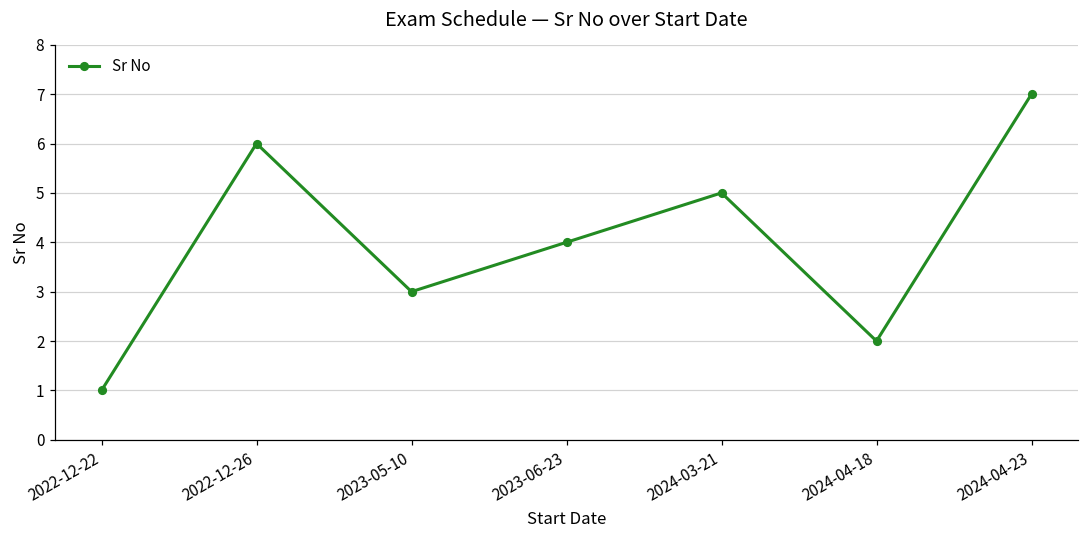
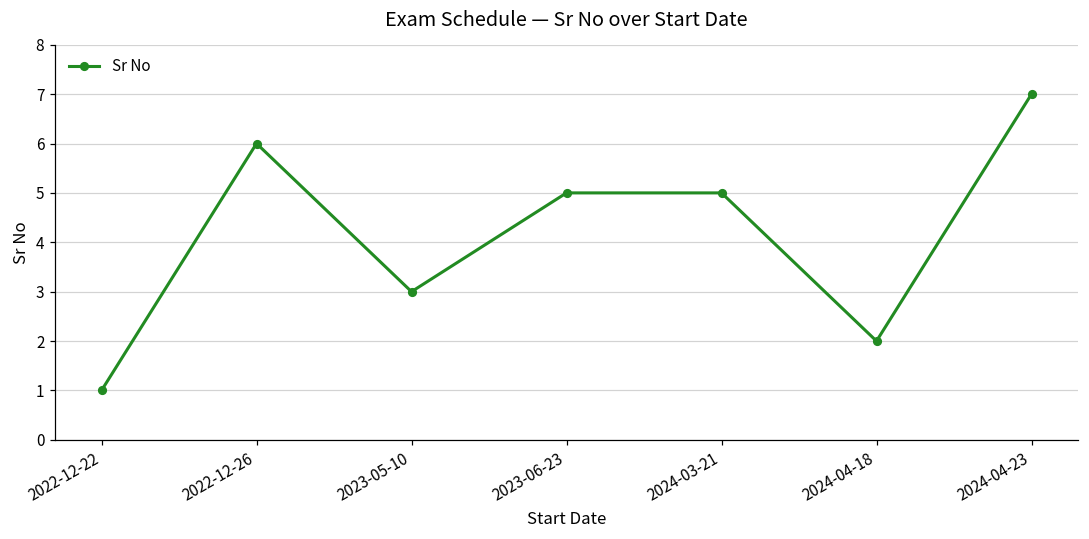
  {
    "2022-12-22": 1,
    "2022-12-26": 6,
    "2023-05-10": 3,
-   "2023-06-23": 4,
+   "2023-06-23": 5,
    "2024-03-21": 5,
    "2024-04-18": 2,
    "2024-04-23": 7
  }
